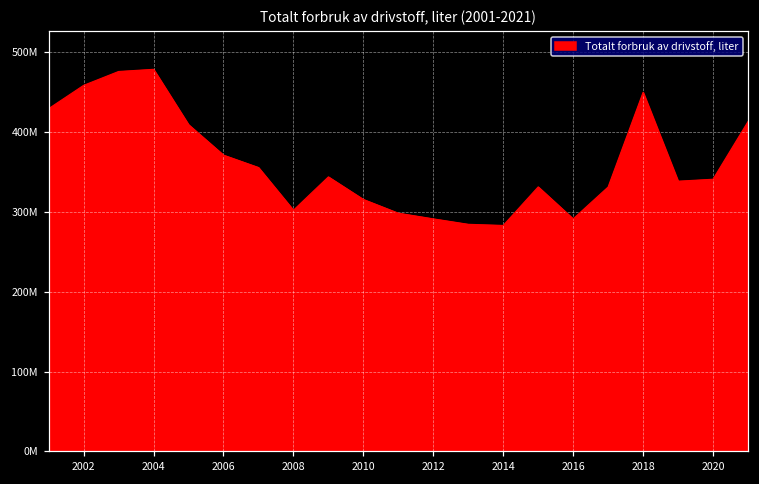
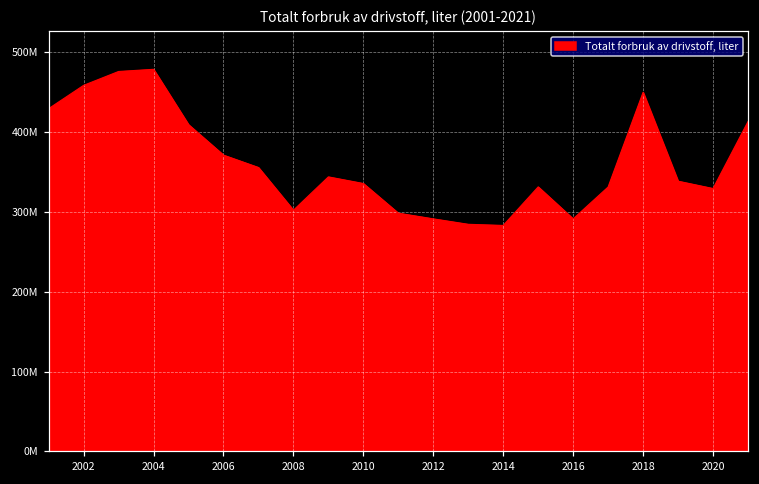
  {
    "2002": 460000000,
    "2004": 480000000,
    "2006": 370000000,
    "2008": 300000000,
-   "2010": 320000000,
+   "2010": 340000000,
    "2012": 290000000,
    "2014": 280000000,
    "2016": 290000000,
    "2018": 450000000,
-   "2020": 340000000
+   "2020": 330000000
  }
